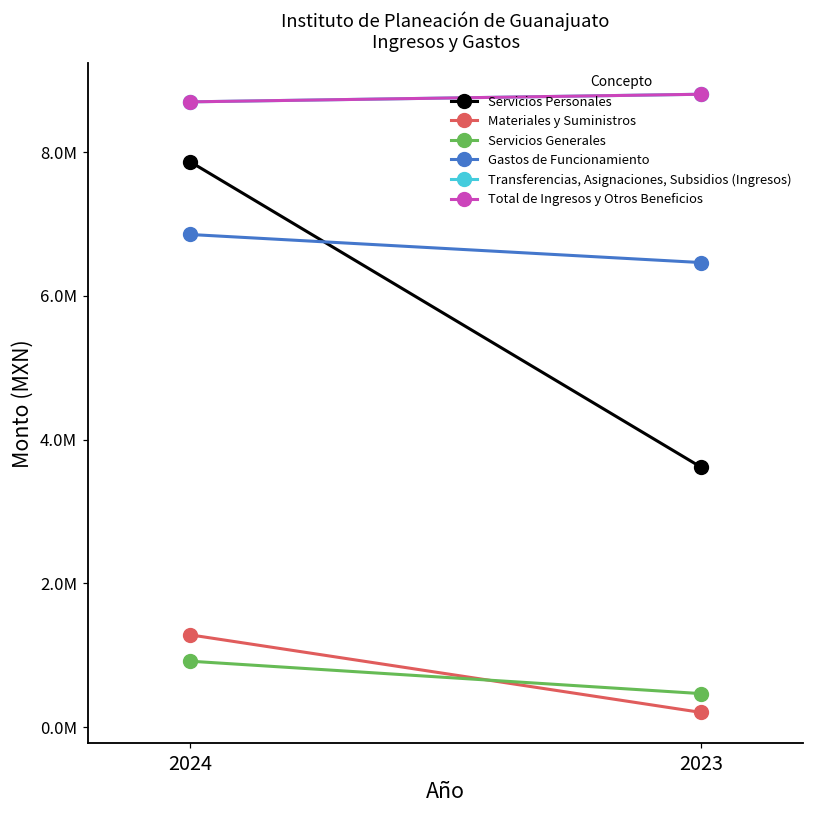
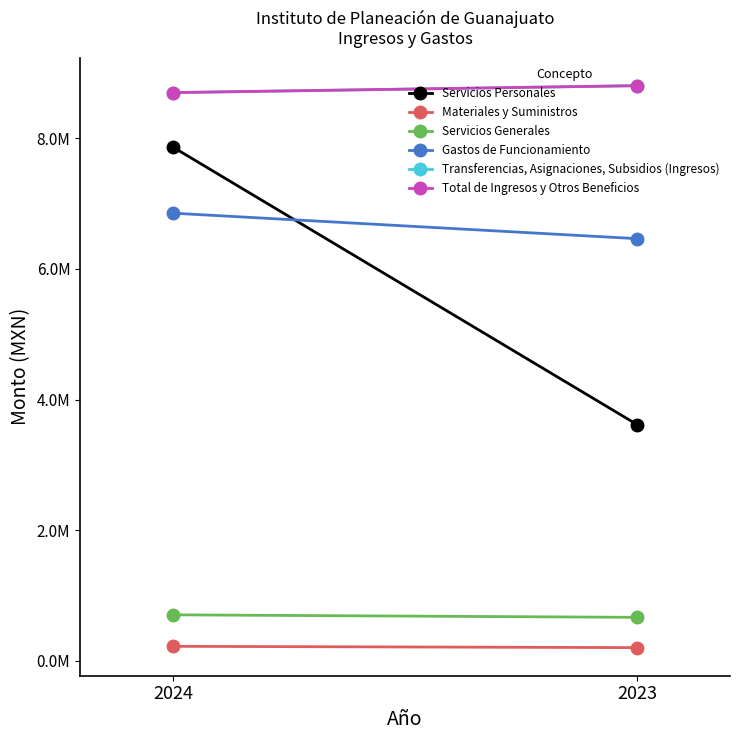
  {
    "Servicios Personales": {
      "2024": 7900000,
      "2023": 3600000
    },
    "Materiales y Suministros": {
-     "2024": 1300000,
+     "2024": 200000,
      "2023": 200000
    },
    "Servicios Generales": {
-     "2024": 900000,
-     "2023": 500000
+     "2024": 700000,
+     "2023": 700000
    },
    "Gastos de Funcionamiento": {
      "2024": 6900000,
      "2023": 6500000
    },
    "Total de Ingresos y Otros Beneficios": {
      "2024": 8700000,
      "2023": 8800000
    }
  }
